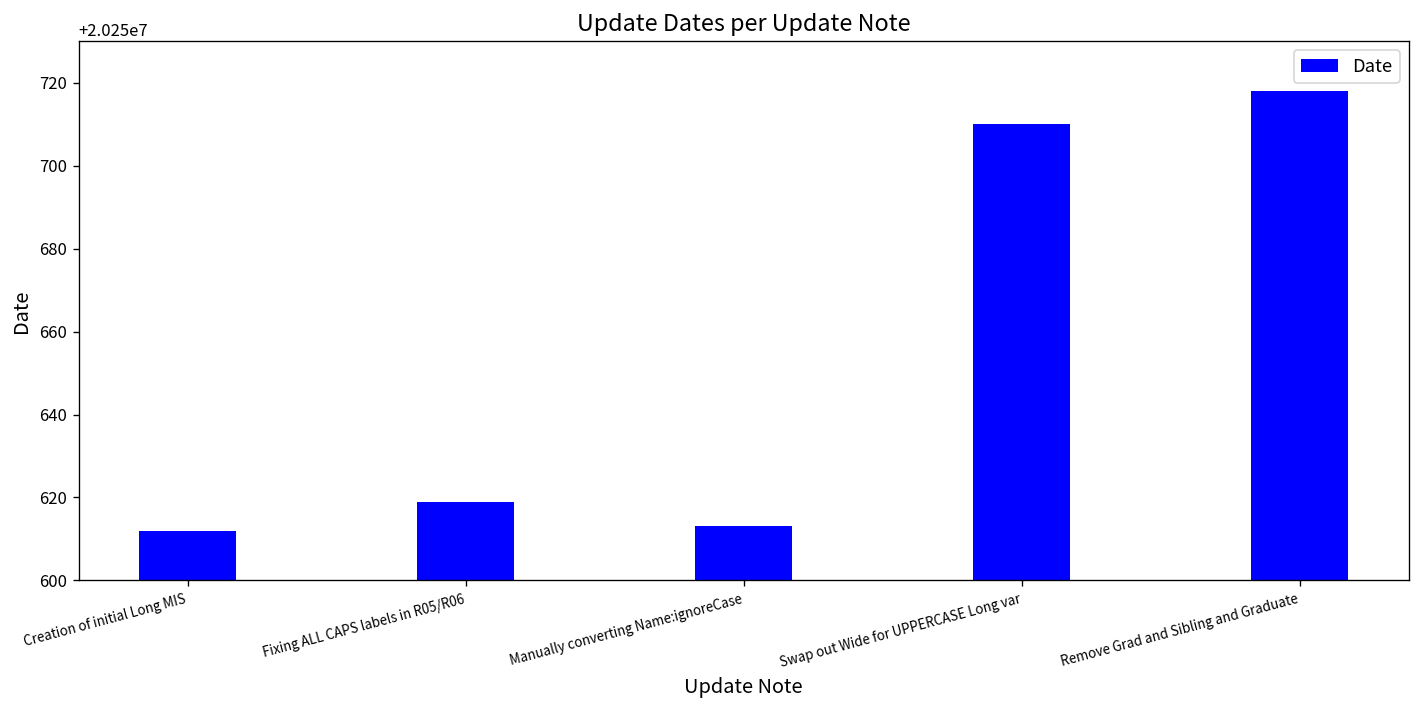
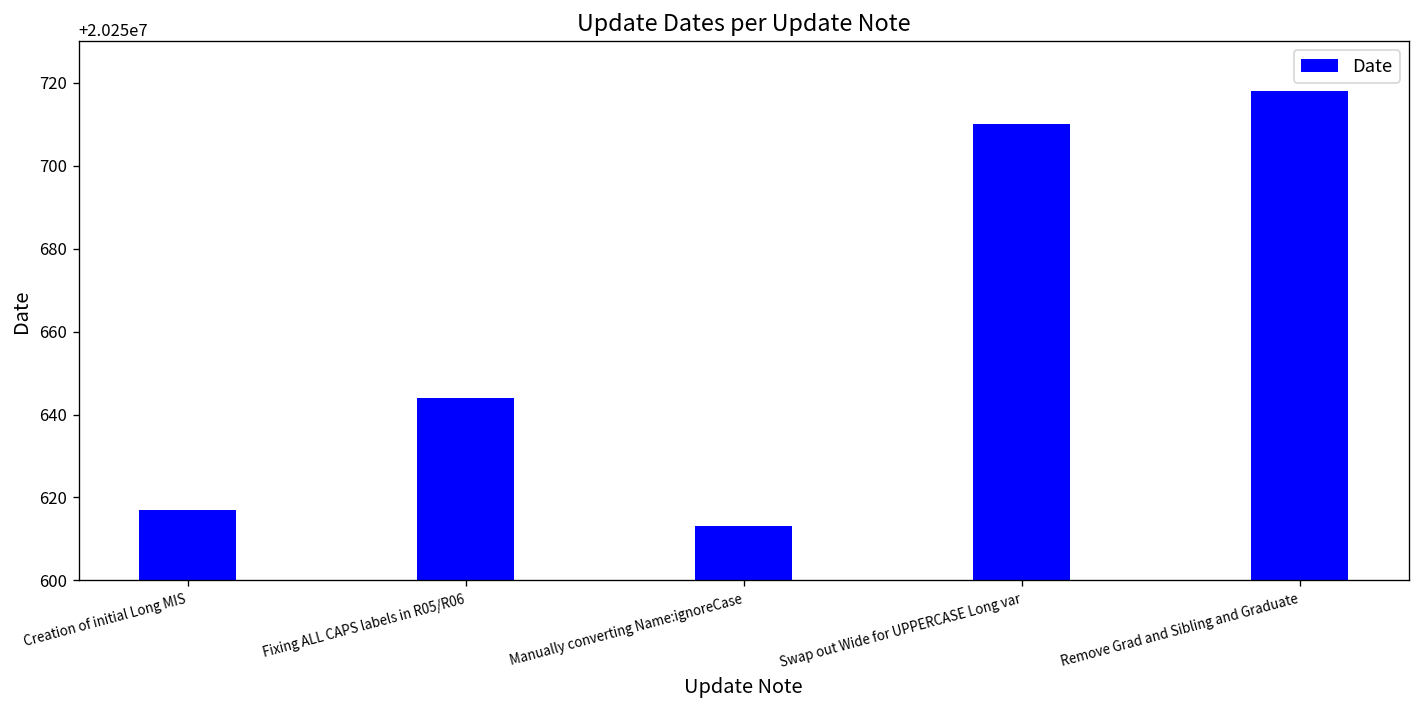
  {
-   "Creation of initial Long MIS": 20250612,
-   "Fixing ALL CAPS labels in R05/R06": 20250619,
+   "Creation of initial Long MIS": 20250617,
+   "Fixing ALL CAPS labels in R05/R06": 20250644,
    "Manually converting Name:ignoreCase": 20250613,
    "Swap out Wide for UPPERCASE Long var": 20250710,
    "Remove Grad and Sibling and Graduate": 20250718
  }
